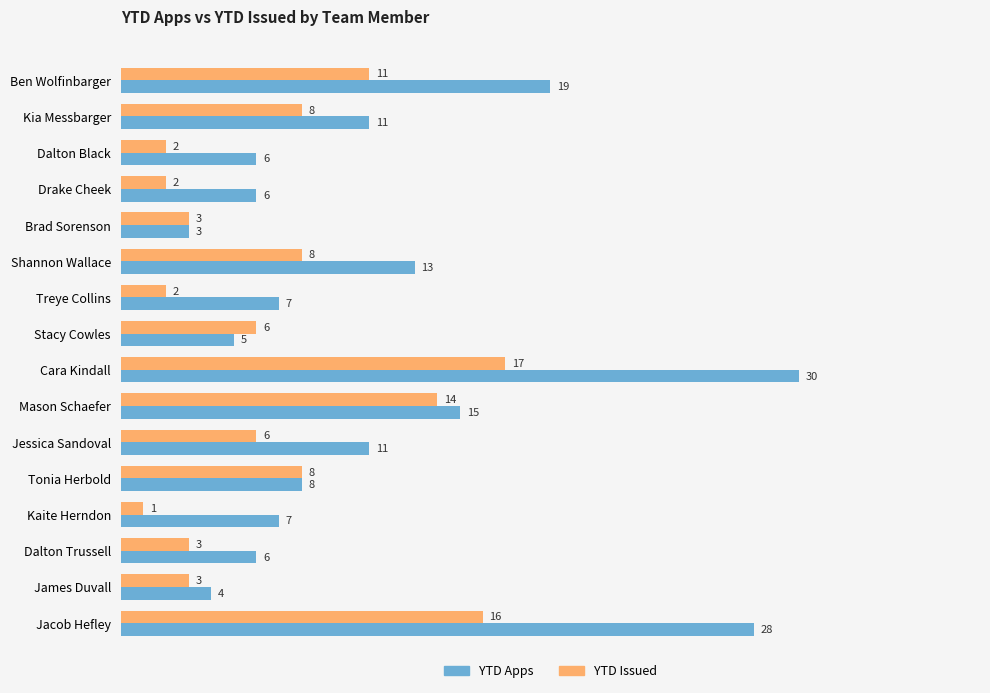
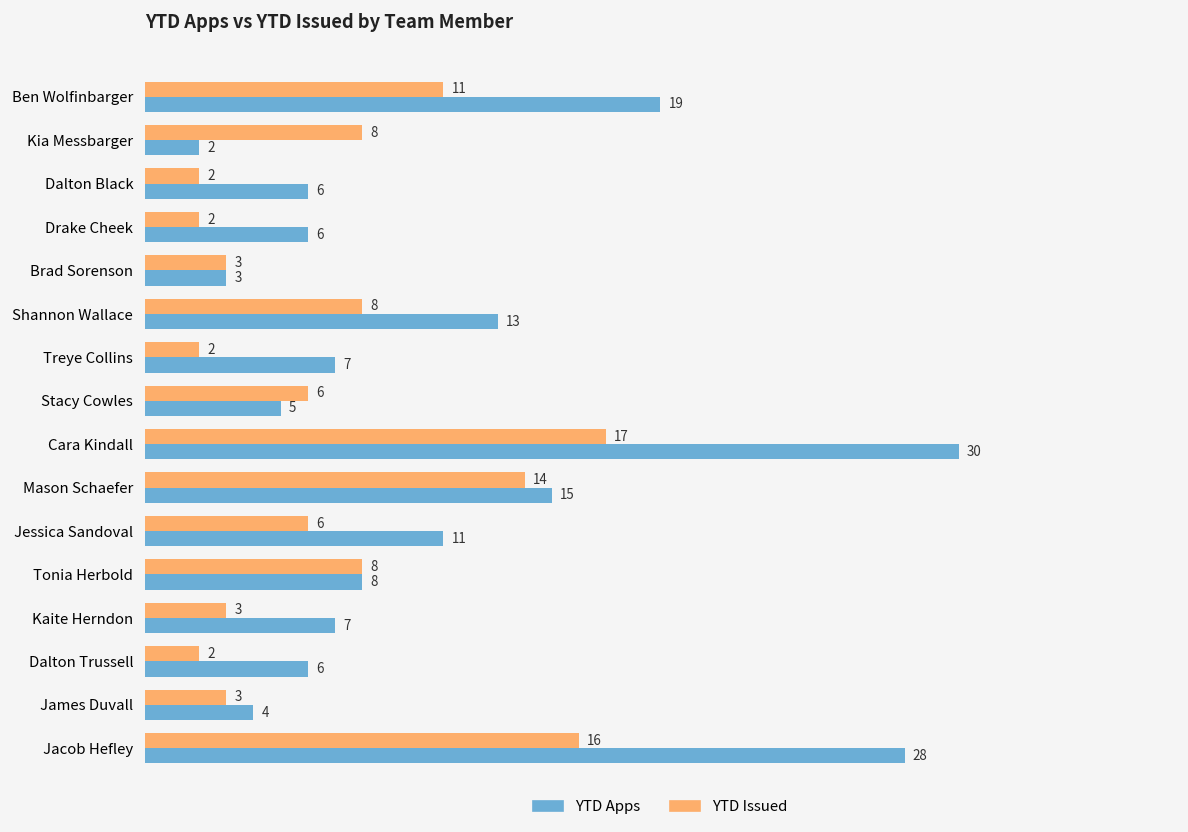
  {
    "YTD Apps": {
      "Ben Wolfinbarger": 19,
-     "Kia Messbarger": 11,
+     "Kia Messbarger": 2,
      "Dalton Black": 6,
      "Drake Cheek": 6,
      "Brad Sorenson": 3,
      "Shannon Wallace": 13,
      "Treye Collins": 7,
      "Stacy Cowles": 5,
      "Cara Kindall": 30,
      "Mason Schaefer": 15,
      "Jessica Sandoval": 11,
      "Tonia Herbold": 8,
      "Kaite Herndon": 7,
      "Dalton Trussell": 6,
      "James Duvall": 4,
      "Jacob Hefley": 28
    },
    "YTD Issued": {
      "Ben Wolfinbarger": 11,
      "Kia Messbarger": 8,
      "Dalton Black": 2,
      "Drake Cheek": 2,
      "Brad Sorenson": 3,
      "Shannon Wallace": 8,
      "Treye Collins": 2,
      "Stacy Cowles": 6,
      "Cara Kindall": 17,
      "Mason Schaefer": 14,
      "Jessica Sandoval": 6,
      "Tonia Herbold": 8,
-     "Kaite Herndon": 1,
-     "Dalton Trussell": 3,
+     "Kaite Herndon": 3,
+     "Dalton Trussell": 2,
      "James Duvall": 3,
      "Jacob Hefley": 16
    }
  }
